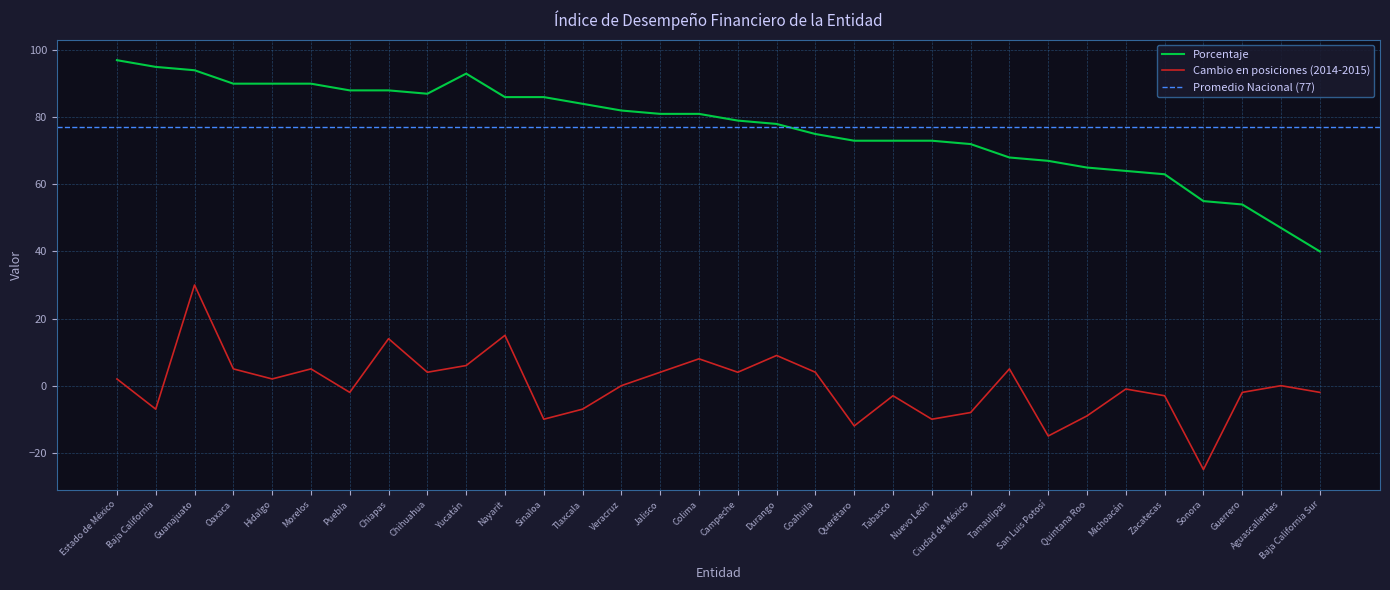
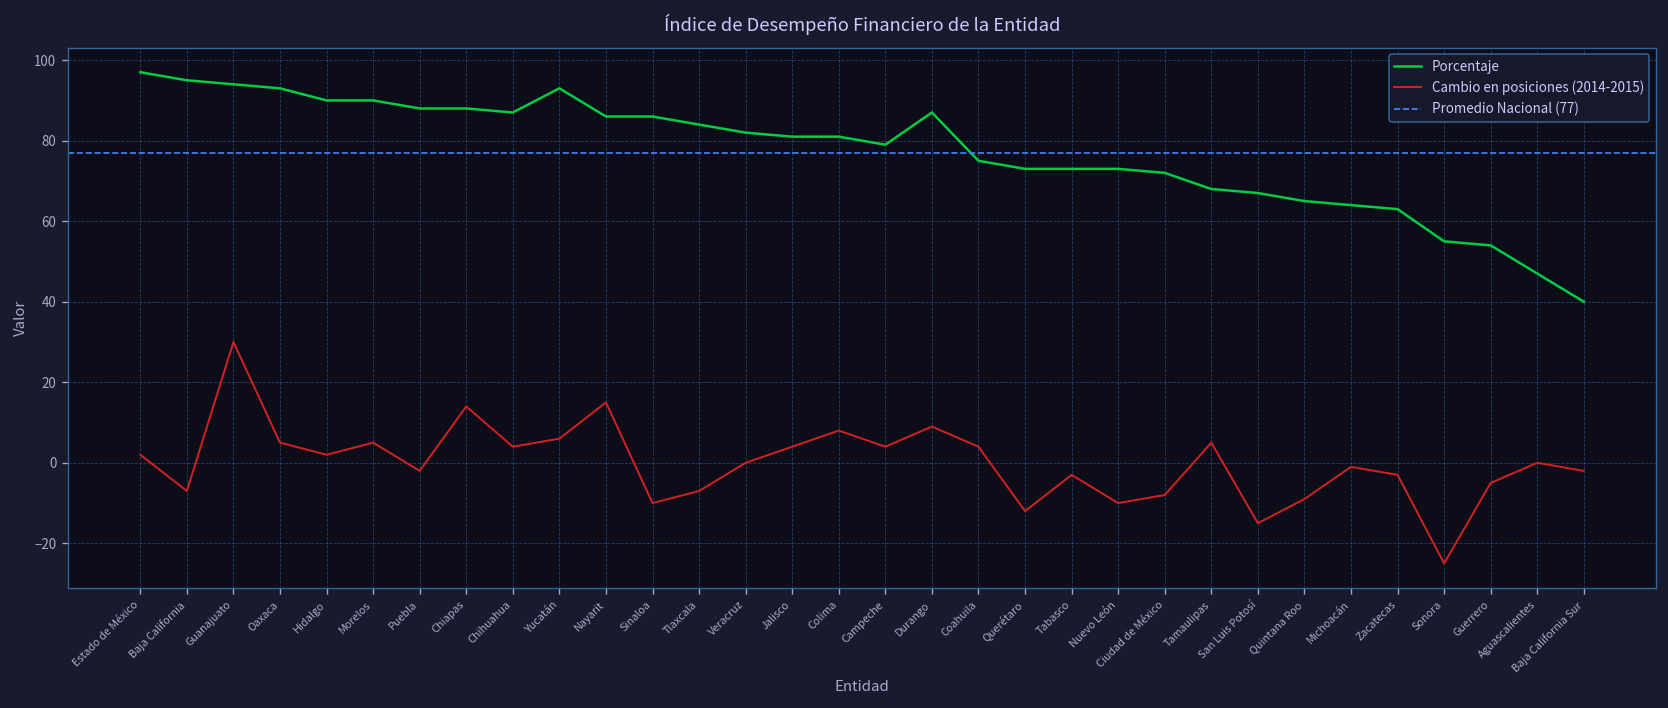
  {
    "Porcentaje": {
      "Estado de México": 97,
      "Baja California": 95,
      "Guanajuato": 94,
-     "Oaxaca": 90,
+     "Oaxaca": 93,
      "Hidalgo": 90,
      "Morelos": 90,
      "Puebla": 88,
      "Chiapas": 88,
      "Chihuahua": 87,
      "Yucatán": 93,
      "Nayarit": 86,
      "Sinaloa": 86,
      "Tlaxcala": 84,
      "Veracruz": 82,
      "Jalisco": 81,
      "Colima": 81,
      "Campeche": 79,
-     "Durango": 78,
+     "Durango": 87,
      "Coahuila": 75,
      "Querétaro": 73,
      "Tabasco": 73,
      "Nuevo León": 73,
      "Ciudad de México": 72,
      "Tamaulipas": 68,
      "San Luis Potosí": 67,
      "Quintana Roo": 65,
      "Michoacán": 64,
      "Zacatecas": 63,
      "Sonora": 55,
      "Guerrero": 54,
      "Aguascalientes": 47,
      "Baja California Sur": 40
    },
    "Cambio en posiciones (2014-2015)": {
      "Estado de México": 2,
      "Baja California": -7,
      "Guanajuato": 30,
      "Oaxaca": 5,
      "Hidalgo": 2,
      "Morelos": 5,
      "Puebla": -2,
      "Chiapas": 14,
      "Chihuahua": 4,
      "Yucatán": 6,
      "Nayarit": 15,
      "Sinaloa": -10,
      "Tlaxcala": -7,
      "Veracruz": 0,
      "Jalisco": 4,
      "Colima": 8,
      "Campeche": 4,
      "Durango": 9,
      "Coahuila": 4,
      "Querétaro": -12,
      "Tabasco": -3,
      "Nuevo León": -10,
      "Ciudad de México": -8,
      "Tamaulipas": 5,
      "San Luis Potosí": -15,
      "Quintana Roo": -9,
      "Michoacán": -1,
      "Zacatecas": -3,
      "Sonora": -25,
-     "Guerrero": -2,
+     "Guerrero": -5,
      "Aguascalientes": 0,
      "Baja California Sur": -2
    }
  }
